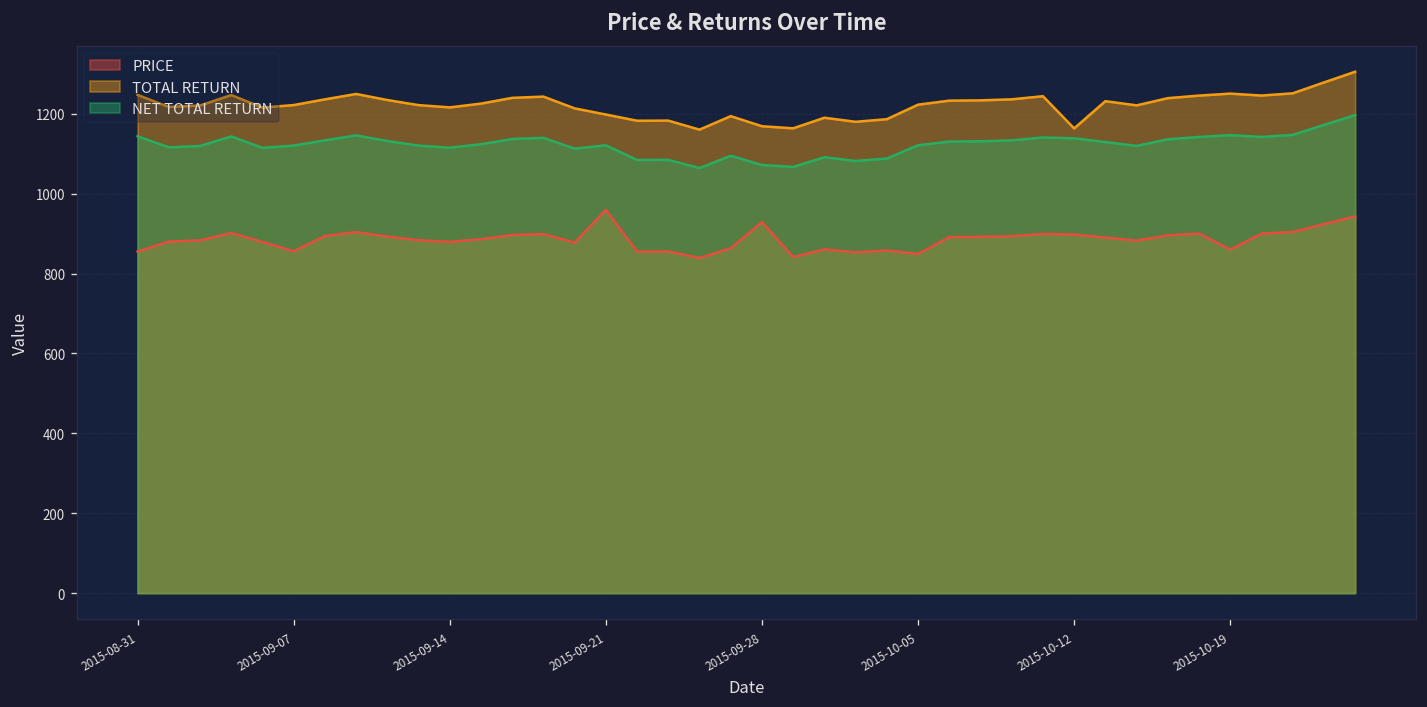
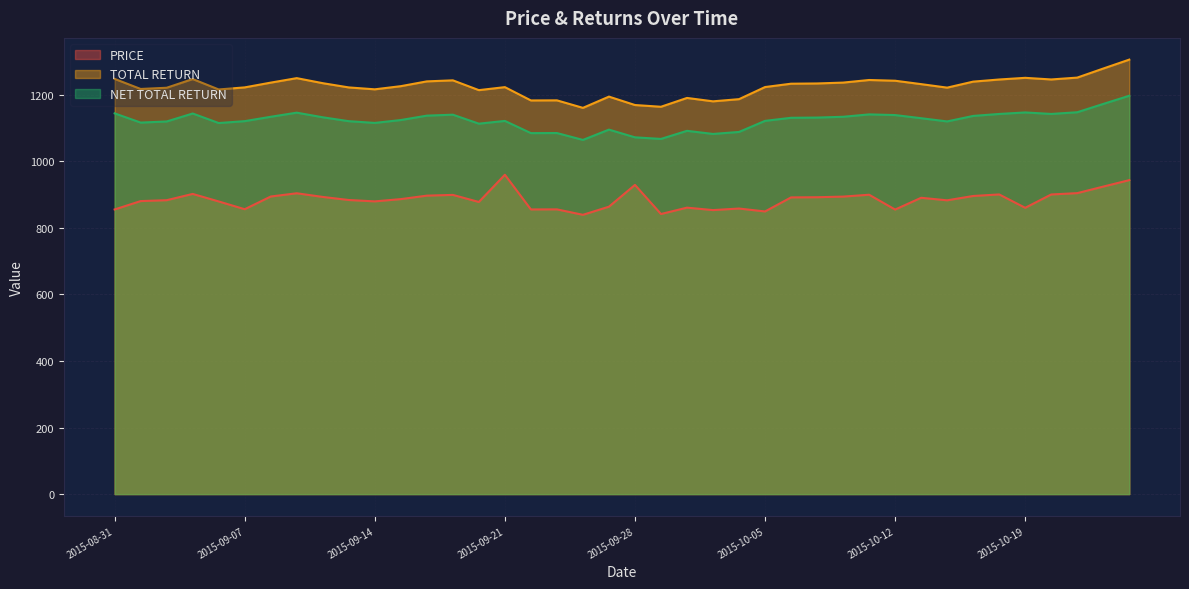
  {
    "PRICE": {
      "2015-08-31": 860,
      "2015-09-07": 860,
      "2015-09-14": 880,
      "2015-09-21": 960,
      "2015-09-28": 930,
      "2015-10-05": 850,
-     "2015-10-12": 900,
+     "2015-10-12": 850,
      "2015-10-19": 860
    },
    "TOTAL RETURN": {
      "2015-09-07": 1220,
      "2015-09-14": 1220,
-     "2015-09-21": 1200,
+     "2015-09-21": 1220,
      "2015-09-28": 1170,
      "2015-10-05": 1220,
-     "2015-10-12": 1160,
+     "2015-10-12": 1240,
      "2015-10-19": 1250
    },
    "NET TOTAL RETURN": {
      "2015-08-31": 1140,
      "2015-09-07": 1120,
      "2015-09-14": 1120,
      "2015-09-21": 1120,
      "2015-09-28": 1070,
      "2015-10-05": 1120,
      "2015-10-12": 1140,
      "2015-10-19": 1150
    }
  }
